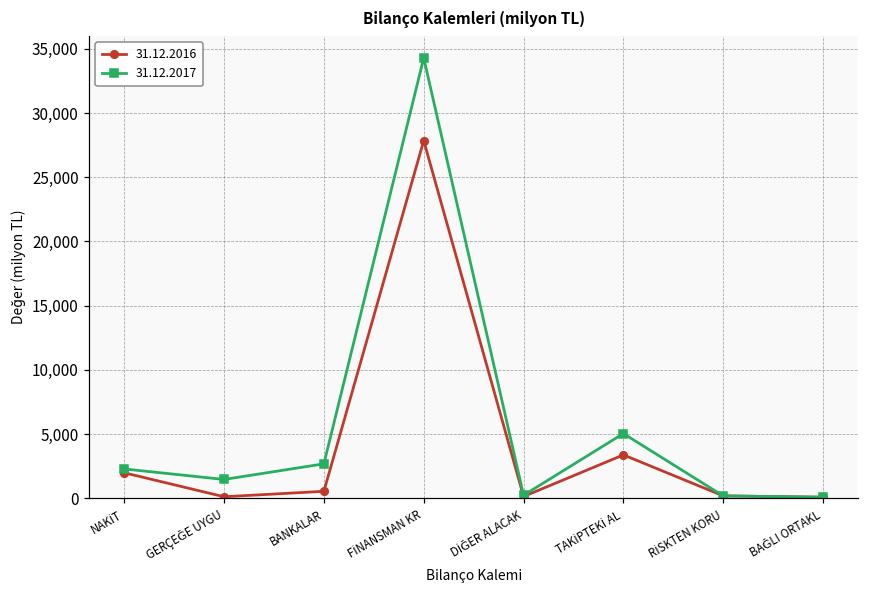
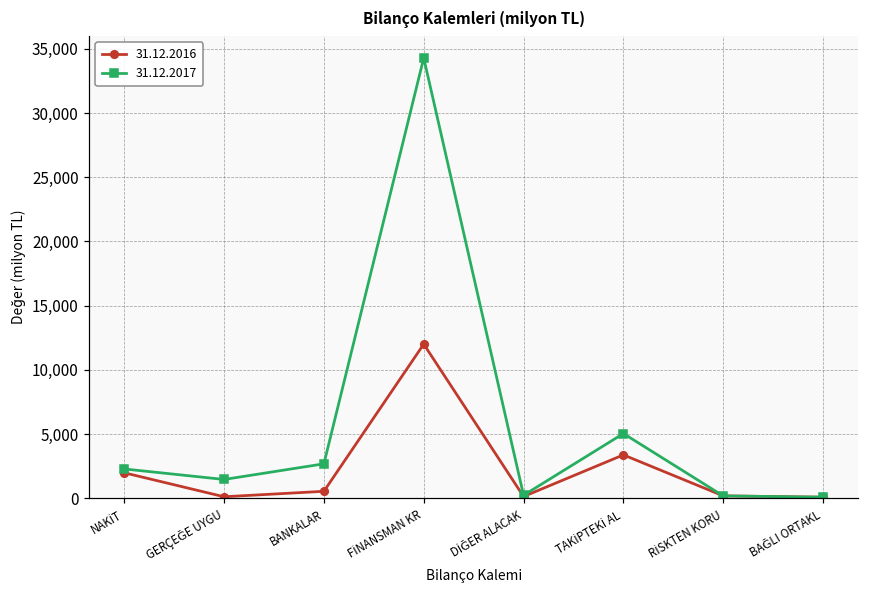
  {
    "31.12.2016": {
      "NAKİT": "2,000",
      "GERÇEĞE UYGU": "100",
      "BANKALAR": "500",
-     "FİNANSMAN KR": "27,900",
+     "FİNANSMAN KR": "12,000",
      "TAKİPTEKİ AL": "3,400"
    },
    "31.12.2017": {
      "NAKİT": "2,300",
      "GERÇEĞE UYGU": "1,500",
      "BANKALAR": "2,700",
      "FİNANSMAN KR": "34,300",
      "TAKİPTEKİ AL": "5,000"
    }
  }
